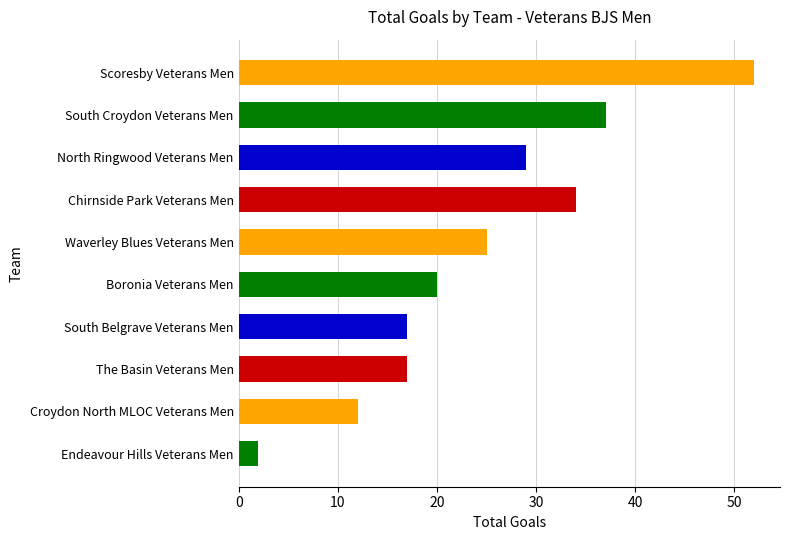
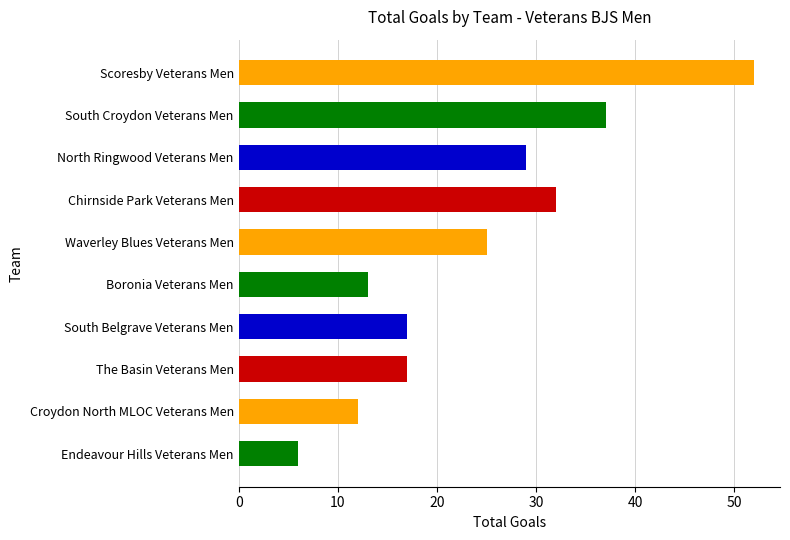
  {
    "Scoresby Veterans Men": 52,
    "South Croydon Veterans Men": 37,
    "North Ringwood Veterans Men": 29,
-   "Chirnside Park Veterans Men": 34,
+   "Chirnside Park Veterans Men": 32,
    "Waverley Blues Veterans Men": 25,
-   "Boronia Veterans Men": 20,
+   "Boronia Veterans Men": 13,
    "South Belgrave Veterans Men": 17,
    "The Basin Veterans Men": 17,
    "Croydon North MLOC Veterans Men": 12,
-   "Endeavour Hills Veterans Men": 2
+   "Endeavour Hills Veterans Men": 6
  }
